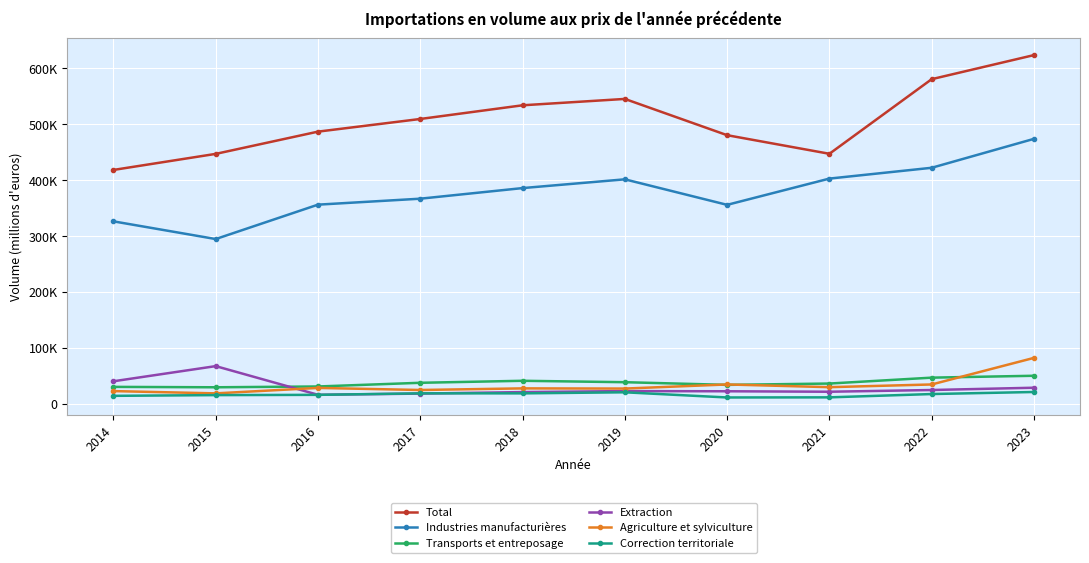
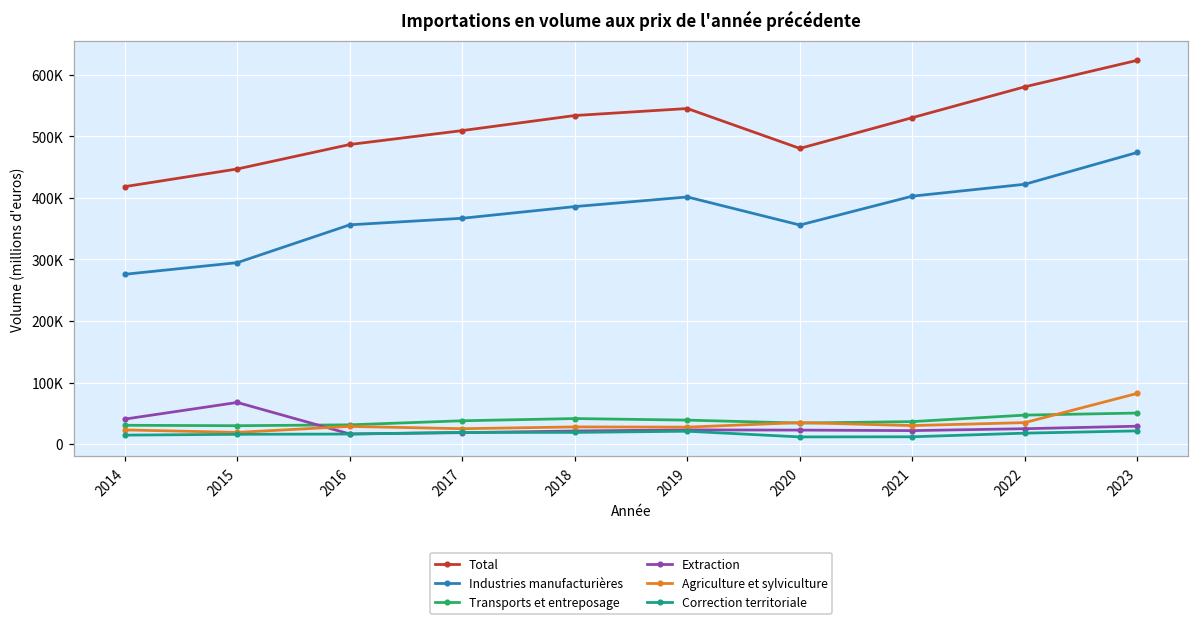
  {
    "Total": {
      "2014": 420000,
      "2015": 450000,
      "2016": 490000,
      "2017": 510000,
      "2018": 530000,
      "2019": 550000,
      "2020": 480000,
-     "2021": 450000,
+     "2021": 530000,
      "2022": 580000,
      "2023": 620000
    },
    "Industries manufacturières": {
-     "2014": 330000,
+     "2014": 280000,
      "2015": 290000,
      "2016": 360000,
      "2017": 370000,
      "2018": 390000,
      "2019": 400000,
      "2020": 360000,
      "2021": 400000,
      "2022": 420000,
      "2023": 470000
    },
    "Extraction": {
      "2014": 40000,
      "2015": 70000,
      "2020": 20000,
      "2021": 20000,
      "2022": 20000,
      "2023": 30000
    },
    "Agriculture et sylviculture": {
      "2014": 20000,
      "2017": 30000,
      "2018": 30000,
      "2021": 30000,
      "2022": 30000,
      "2023": 80000
    }
  }
